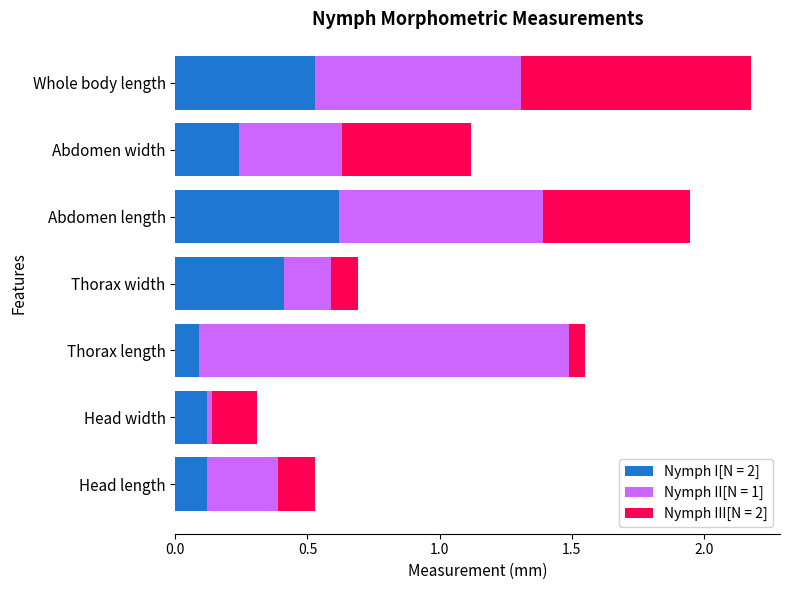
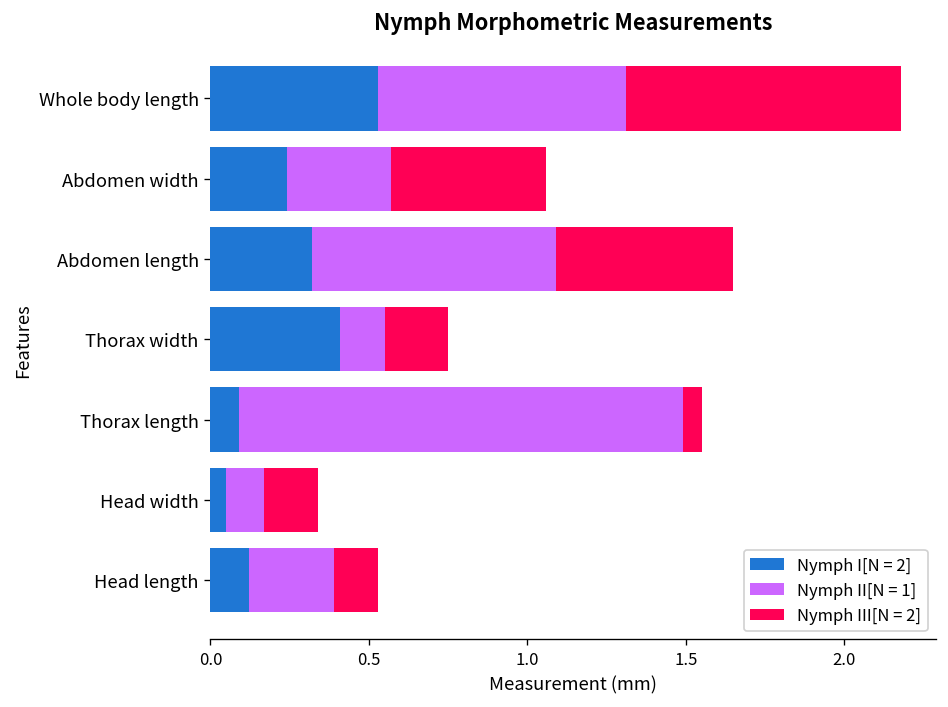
  {
    "Nymph I[N = 2]": {
      "Whole body length": 0.53,
      "Abdomen width": 0.24,
-     "Abdomen length": 0.62,
+     "Abdomen length": 0.32,
      "Thorax width": 0.41,
      "Thorax length": 0.09,
-     "Head width": 0.12,
+     "Head width": 0.05,
      "Head length": 0.12
    },
    "Nymph II[N = 1]": {
      "Whole body length": 0.78,
-     "Abdomen width": 0.39,
+     "Abdomen width": 0.33,
      "Abdomen length": 0.77,
-     "Thorax width": 0.18,
+     "Thorax width": 0.14,
      "Thorax length": 1.40,
-     "Head width": 0.02,
+     "Head width": 0.12,
      "Head length": 0.27
    },
    "Nymph III[N = 2]": {
      "Whole body length": 0.87,
      "Abdomen width": 0.49,
      "Abdomen length": 0.56,
-     "Thorax width": 0.1,
+     "Thorax width": 0.2,
      "Thorax length": 0.06,
      "Head width": 0.17,
      "Head length": 0.14
    }
  }
